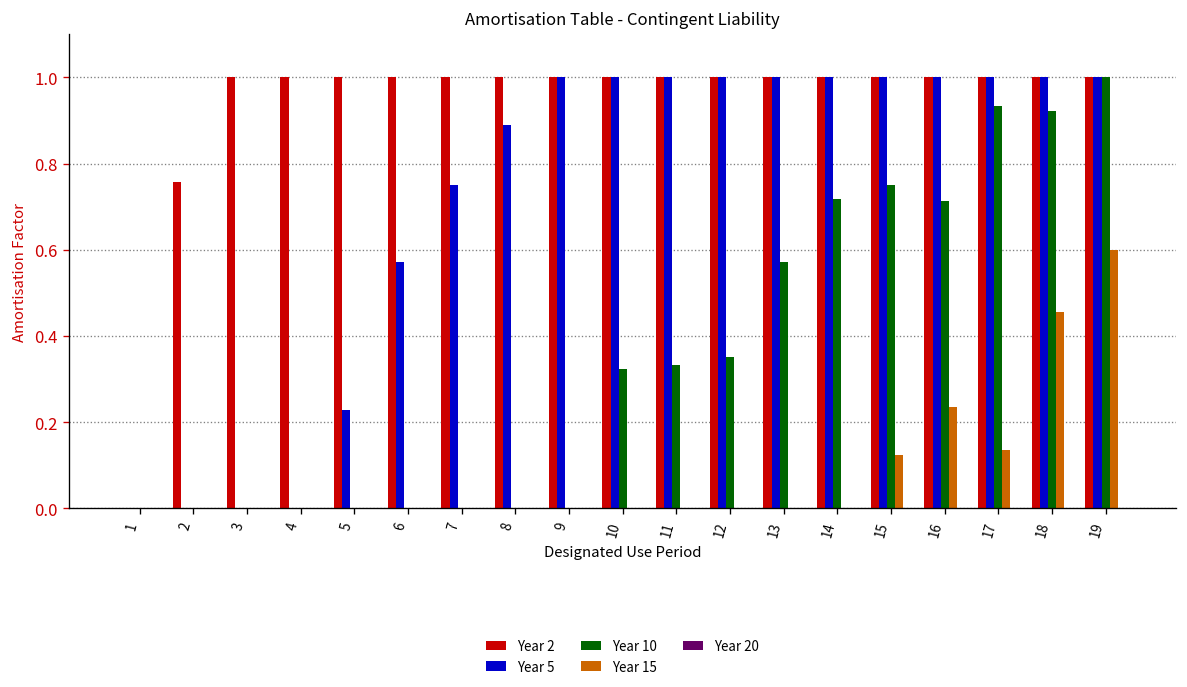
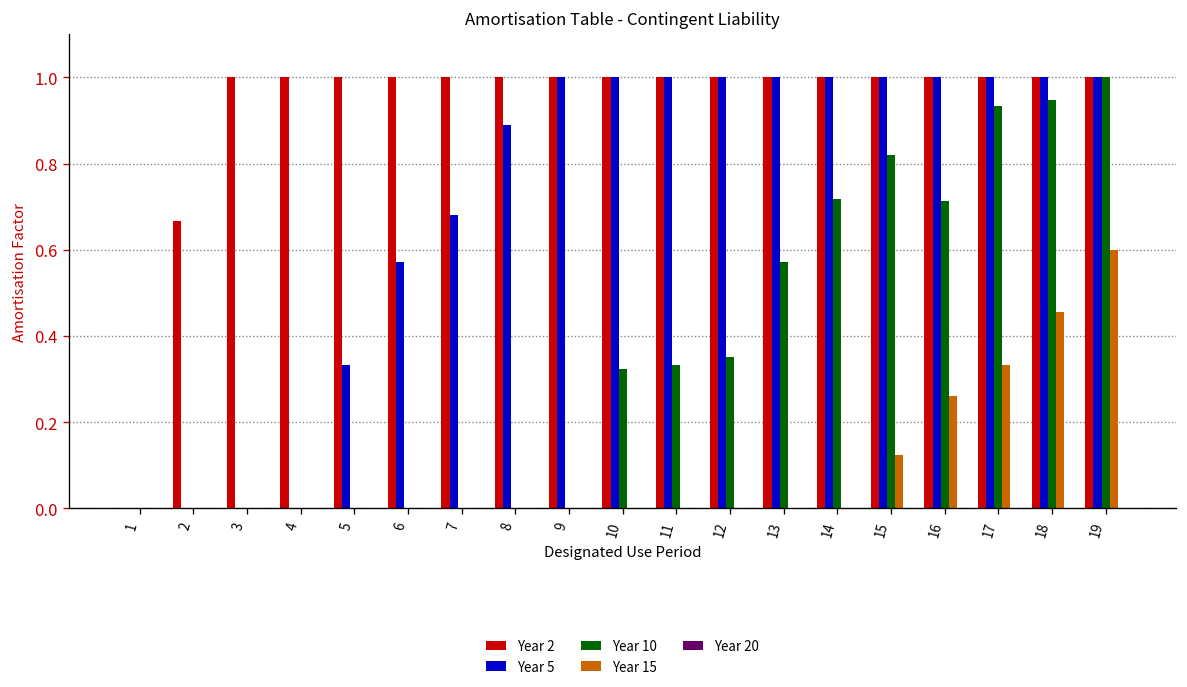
  {
    "Year 2": {
      "1": 0.00,
-     "2": 0.76,
+     "2": 0.67,
      "3": 1.00,
      "4": 1.00,
      "5": 1.00,
      "6": 1.00,
      "7": 1.00,
      "8": 1.00,
      "9": 1.00,
      "10": 1.00,
      "11": 1.00,
      "12": 1.00,
      "13": 1.00,
      "14": 1.00,
      "15": 1.00,
      "16": 1.00,
      "17": 1.00,
      "18": 1.00,
      "19": 1.00
    },
    "Year 5": {
      "1": 0.00,
      "2": 0.00,
      "3": 0.00,
      "4": 0.00,
-     "5": 0.23,
+     "5": 0.33,
      "6": 0.57,
-     "7": 0.75,
+     "7": 0.68,
      "8": 0.89,
      "9": 1.00,
      "10": 1.00,
      "11": 1.00,
      "12": 1.00,
      "13": 1.00,
      "14": 1.00,
      "15": 1.00,
      "16": 1.00,
      "17": 1.00,
      "18": 1.00,
      "19": 1.00
    },
    "Year 10": {
      "1": 0.00,
      "2": 0.00,
      "3": 0.00,
      "4": 0.00,
      "5": 0.00,
      "6": 0.00,
      "7": 0.00,
      "8": 0.00,
      "9": 0.00,
      "10": 0.32,
      "11": 0.33,
      "12": 0.35,
      "13": 0.57,
      "14": 0.72,
-     "15": 0.75,
+     "15": 0.82,
      "16": 0.71,
      "17": 0.93,
-     "18": 0.92,
+     "18": 0.95,
      "19": 1.00
    },
    "Year 15": {
      "1": 0.00,
      "2": 0.00,
      "3": 0.00,
      "4": 0.00,
      "5": 0.00,
      "6": 0.00,
      "7": 0.00,
      "8": 0.00,
      "9": 0.00,
      "10": 0.00,
      "11": 0.00,
      "12": 0.00,
      "13": 0.00,
      "14": 0.00,
      "15": 0.13,
-     "16": 0.24,
-     "17": 0.14,
+     "16": 0.26,
+     "17": 0.33,
      "18": 0.46,
      "19": 0.60
    },
    "Year 20": {
      "1": 0.00,
      "2": 0.00,
      "3": 0.00,
      "4": 0.00,
      "5": 0.00,
      "6": 0.00,
      "7": 0.00,
      "8": 0.00,
      "9": 0.00,
      "10": 0.00,
      "11": 0.00,
      "12": 0.00,
      "13": 0.00,
      "14": 0.00,
      "15": 0.00,
      "16": 0.00,
      "17": 0.00,
      "18": 0.00,
      "19": 0.00
    }
  }
